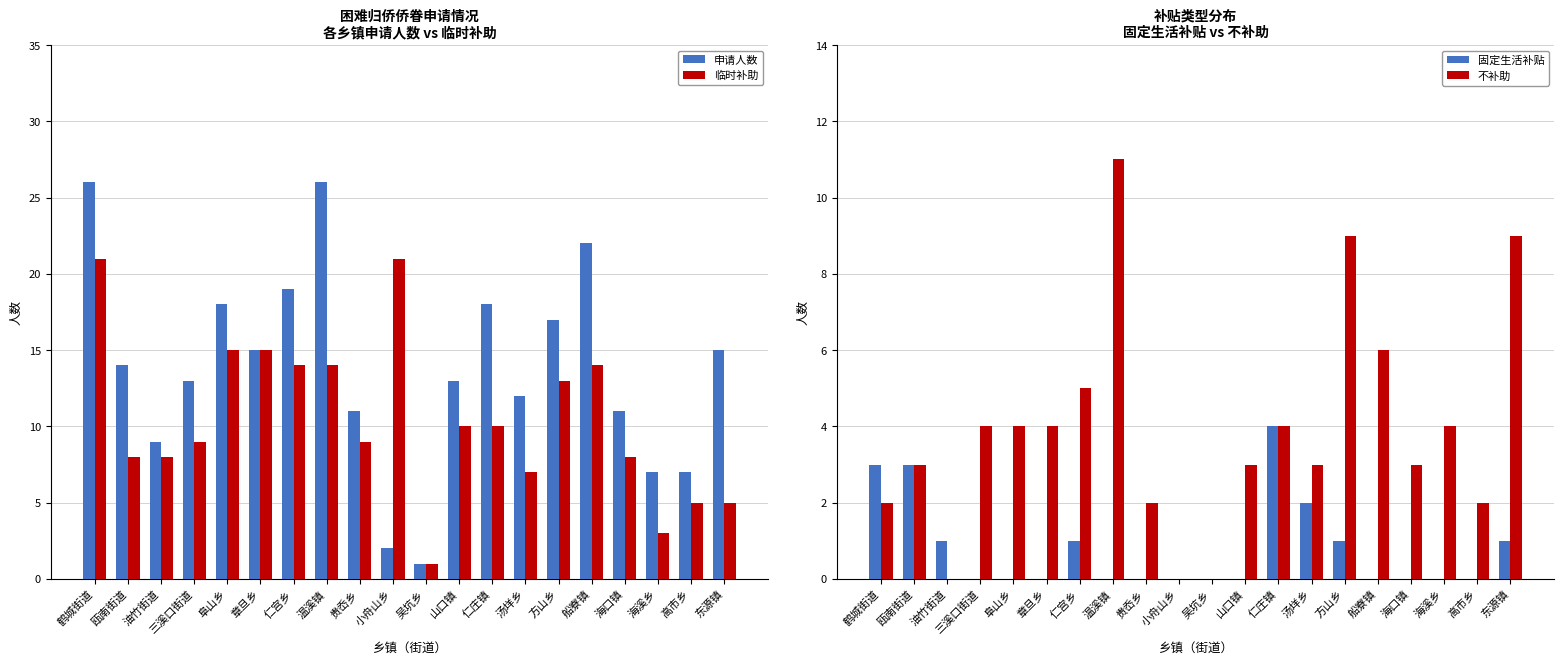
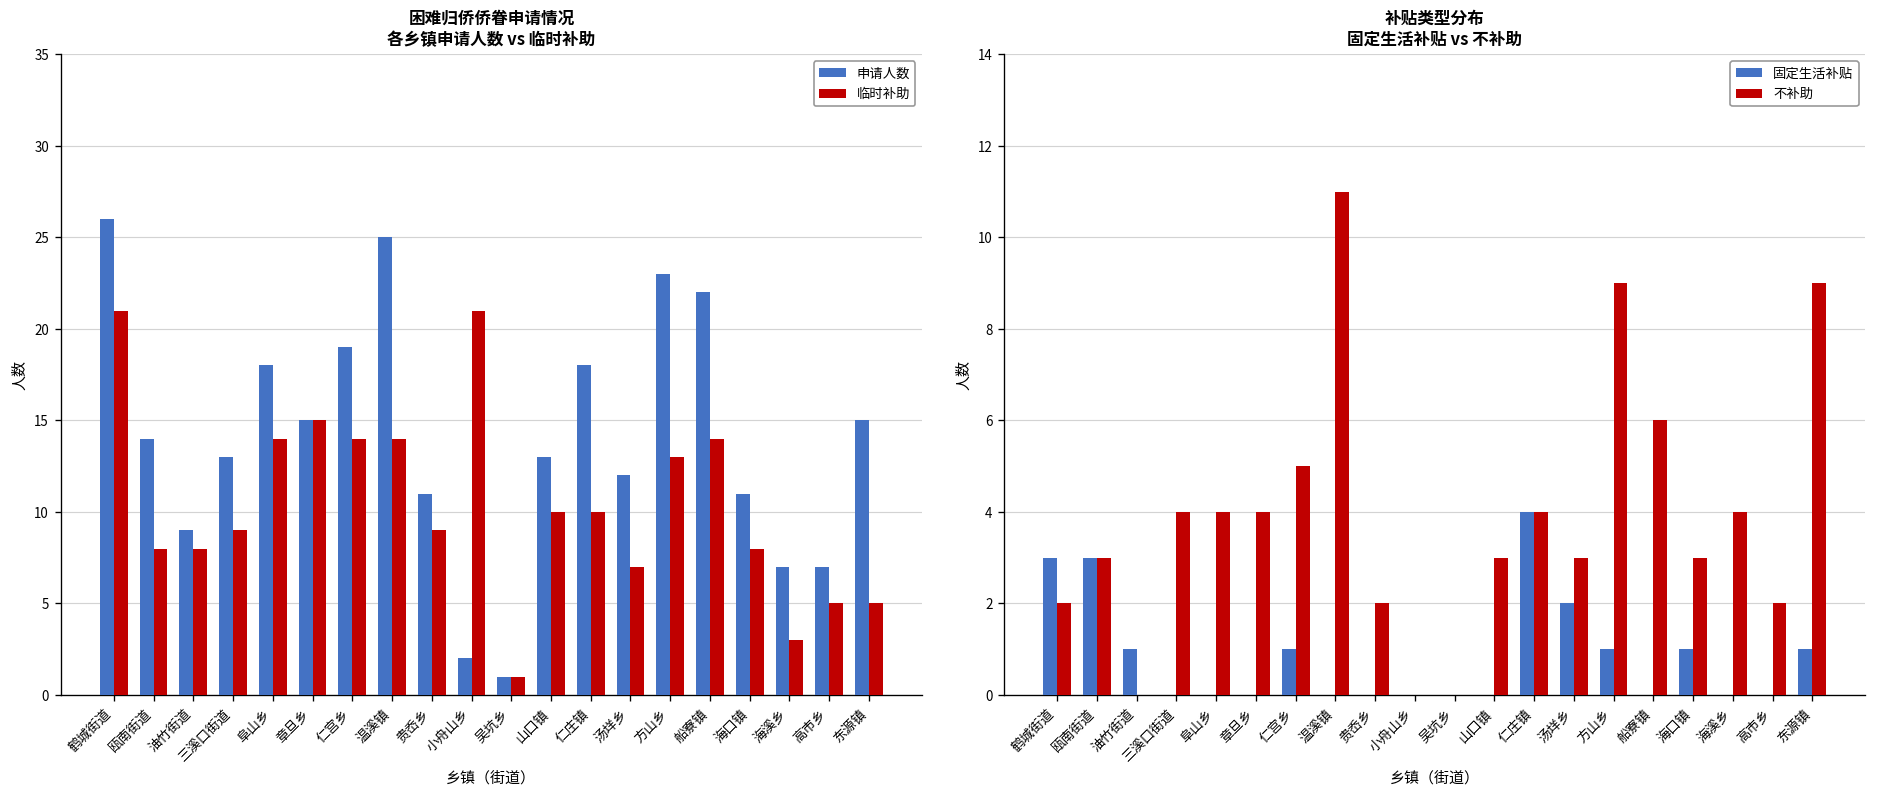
  {
    "困难归侨侨眷申请情况 各乡镇申请人数 vs 临时补助": {
      "申请人数": {
        "鹤城街道": 26,
        "瓯南街道": 14,
        "油竹街道": 9,
        "三溪口街道": 13,
        "阜山乡": 18,
        "章旦乡": 15,
        "仁宫乡": 19,
-       "温溪镇": 26,
+       "温溪镇": 25,
        "贵岙乡": 11,
        "小舟山乡": 2,
        "吴坑乡": 1,
        "山口镇": 13,
        "仁庄镇": 18,
        "汤垟乡": 12,
-       "方山乡": 17,
+       "方山乡": 23,
        "船寮镇": 22,
        "海口镇": 11,
        "海溪乡": 7,
        "高市乡": 7,
        "东源镇": 15
      },
      "临时补助": {
        "鹤城街道": 21,
        "瓯南街道": 8,
        "油竹街道": 8,
        "三溪口街道": 9,
-       "阜山乡": 15,
+       "阜山乡": 14,
        "章旦乡": 15,
        "仁宫乡": 14,
        "温溪镇": 14,
        "贵岙乡": 9,
        "小舟山乡": 21,
        "吴坑乡": 1,
        "山口镇": 10,
        "仁庄镇": 10,
        "汤垟乡": 7,
        "方山乡": 13,
        "船寮镇": 14,
        "海口镇": 8,
        "海溪乡": 3,
        "高市乡": 5,
        "东源镇": 5
      }
    },
    "补贴类型分布 固定生活补贴 vs 不补助": {
      "固定生活补贴": {
        "鹤城街道": 3,
        "瓯南街道": 3,
        "油竹街道": 1,
        "三溪口街道": 0,
        "阜山乡": 0,
        "章旦乡": 0,
        "仁宫乡": 1,
        "温溪镇": 0,
        "贵岙乡": 0,
        "小舟山乡": 0,
        "吴坑乡": 0,
        "山口镇": 0,
        "仁庄镇": 4,
        "汤垟乡": 2,
        "方山乡": 1,
        "船寮镇": 0,
-       "海口镇": 0,
+       "海口镇": 1,
        "海溪乡": 0,
        "高市乡": 0,
        "东源镇": 1
      },
      "不补助": {
        "鹤城街道": 2,
        "瓯南街道": 3,
        "油竹街道": 0,
        "三溪口街道": 4,
        "阜山乡": 4,
        "章旦乡": 4,
        "仁宫乡": 5,
        "温溪镇": 11,
        "贵岙乡": 2,
        "小舟山乡": 0,
        "吴坑乡": 0,
        "山口镇": 3,
        "仁庄镇": 4,
        "汤垟乡": 3,
        "方山乡": 9,
        "船寮镇": 6,
        "海口镇": 3,
        "海溪乡": 4,
        "高市乡": 2,
        "东源镇": 9
      }
    }
  }
